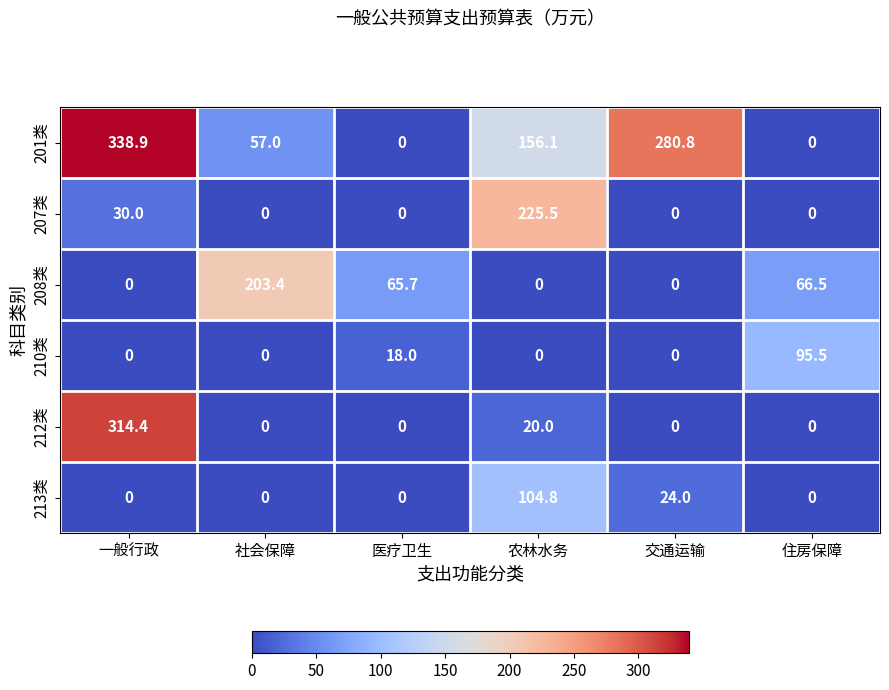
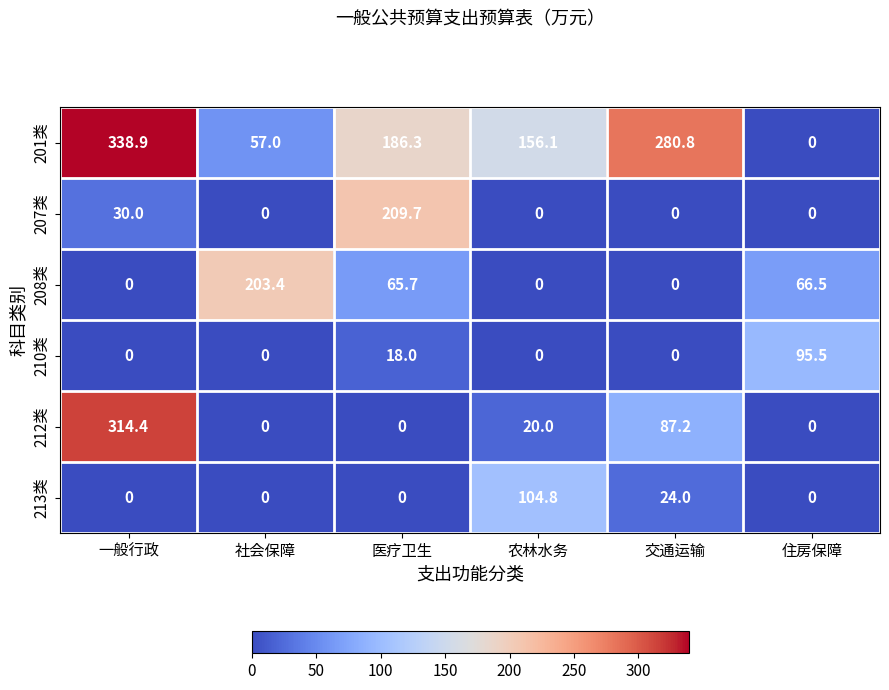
  {
    "201类": {
      "一般行政": 338.9,
      "社会保障": 57.0,
-     "医疗卫生": 0,
+     "医疗卫生": 186.3,
      "交通运输": 280.8,
      "住房保障": 0
    },
    "207类": {
      "一般行政": 30.0,
      "社会保障": 0,
-     "医疗卫生": 0,
-     "农林水务": 225.5,
+     "医疗卫生": 209.7,
+     "农林水务": 0,
      "交通运输": 0,
      "住房保障": 0
    },
    "208类": {
      "一般行政": 0,
      "社会保障": 203.4,
      "医疗卫生": 65.7,
      "农林水务": 0,
      "交通运输": 0,
      "住房保障": 66.5
    },
    "210类": {
      "一般行政": 0,
      "社会保障": 0,
      "医疗卫生": 18.0,
      "农林水务": 0,
      "交通运输": 0,
      "住房保障": 95.5
    },
    "212类": {
      "一般行政": 314.4,
      "社会保障": 0,
      "医疗卫生": 0,
      "农林水务": 20.0,
-     "交通运输": 0,
+     "交通运输": 87.2,
      "住房保障": 0
    },
    "213类": {
      "一般行政": 0,
      "社会保障": 0,
      "医疗卫生": 0,
      "农林水务": 104.8,
      "交通运输": 24.0,
      "住房保障": 0
    }
  }
